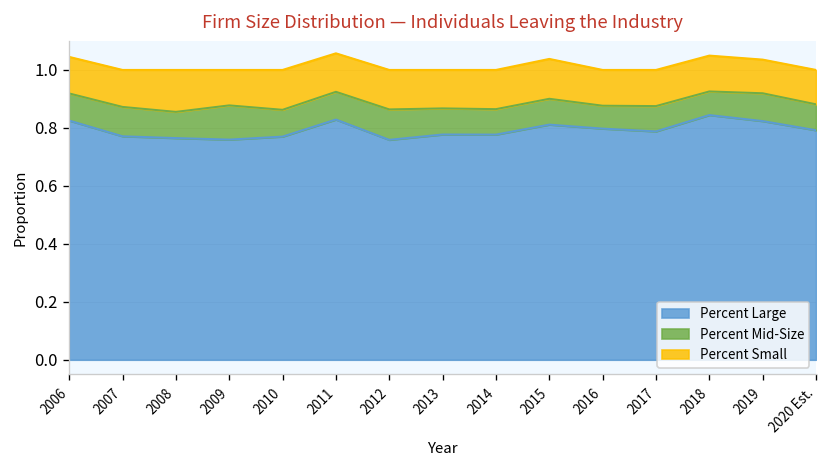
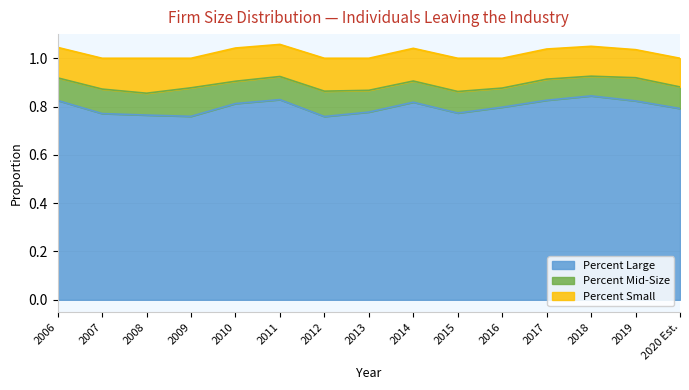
  {
    "Percent Large": {
      "2006": 0.83,
      "2007": 0.77,
      "2008": 0.76,
      "2009": 0.76,
-     "2010": 0.77,
+     "2010": 0.81,
      "2011": 0.83,
      "2012": 0.76,
      "2013": 0.78,
-     "2014": 0.78,
-     "2015": 0.81,
+     "2014": 0.82,
+     "2015": 0.77,
      "2016": 0.80,
-     "2017": 0.79,
+     "2017": 0.83,
      "2018": 0.84,
      "2019": 0.82,
      "2020 Est.": 0.79
    },
    "Percent Mid-Size": {
      "2006": 0.09,
      "2007": 0.10,
      "2008": 0.09,
      "2009": 0.12,
      "2010": 0.09,
      "2011": 0.10,
      "2012": 0.10,
      "2013": 0.09,
      "2014": 0.09,
      "2015": 0.09,
      "2016": 0.08,
      "2017": 0.09,
      "2018": 0.08,
      "2019": 0.10,
      "2020 Est.": 0.09
    },
    "Percent Small": {
      "2006": 0.13,
      "2007": 0.13,
      "2008": 0.14,
      "2009": 0.12,
      "2010": 0.14,
      "2011": 0.13,
      "2012": 0.14,
      "2013": 0.13,
      "2014": 0.14,
      "2015": 0.14,
      "2016": 0.12,
      "2017": 0.12,
      "2018": 0.12,
      "2019": 0.12,
      "2020 Est.": 0.12
    }
  }
